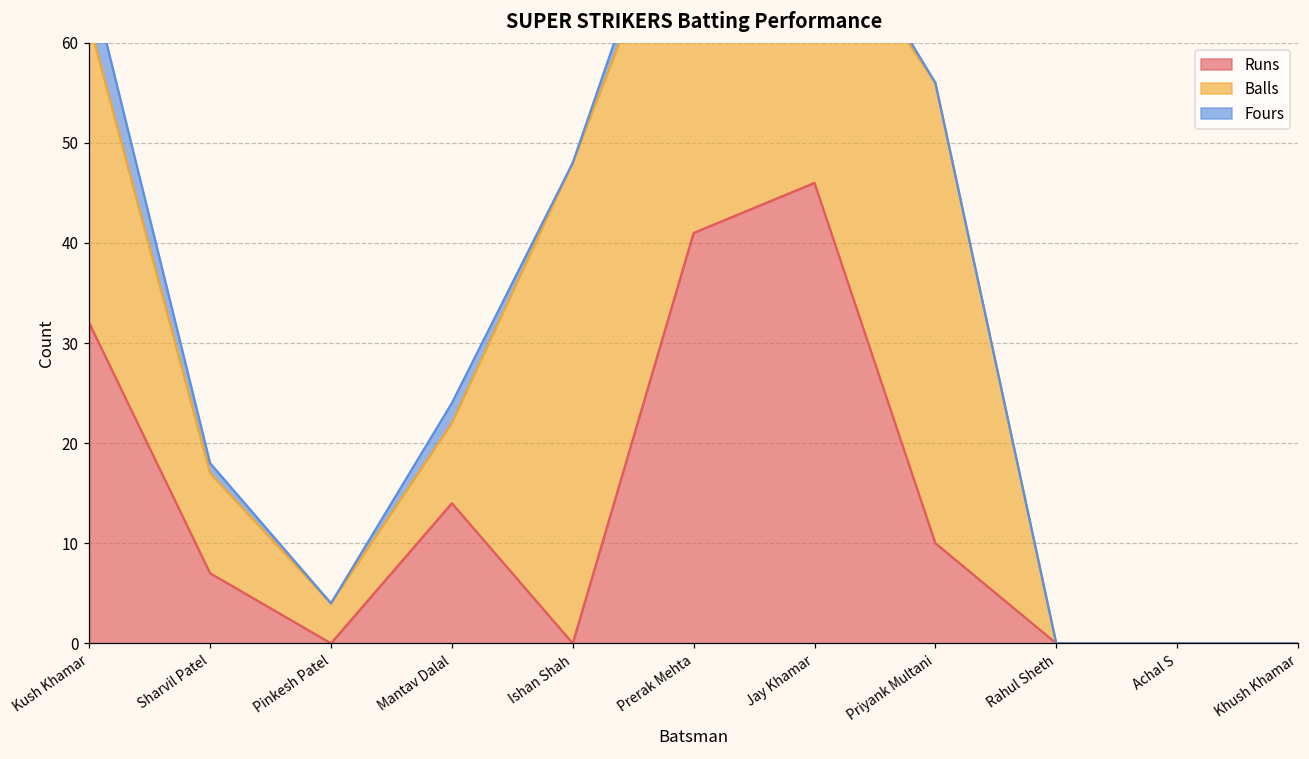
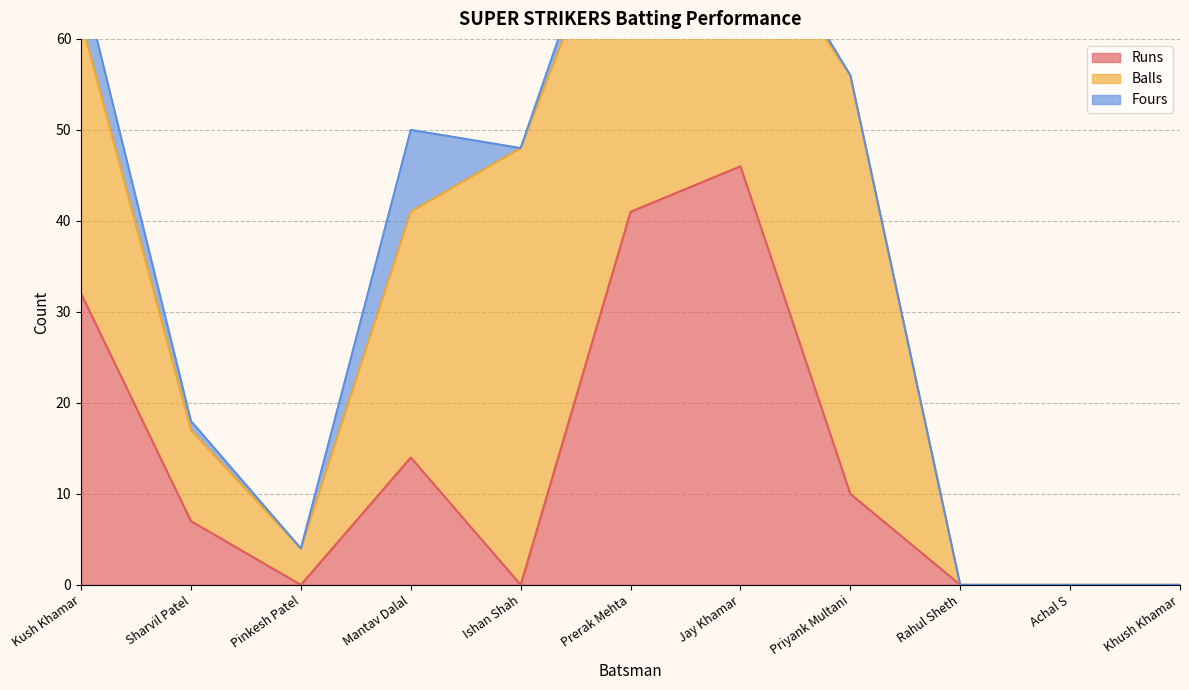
  {
    "Runs": {
      "Kush Khamar": 32,
      "Sharvil Patel": 7,
      "Pinkesh Patel": 0,
      "Mantav Dalal": 14,
      "Ishan Shah": 0,
      "Prerak Mehta": 41,
      "Jay Khamar": 46,
      "Priyank Multani": 10
    },
    "Balls": {
      "Sharvil Patel": 10,
-     "Mantav Dalal": 8
+     "Mantav Dalal": 27
    },
    "Fours": {
      "Sharvil Patel": 1,
-     "Mantav Dalal": 2
+     "Mantav Dalal": 9
    }
  }
